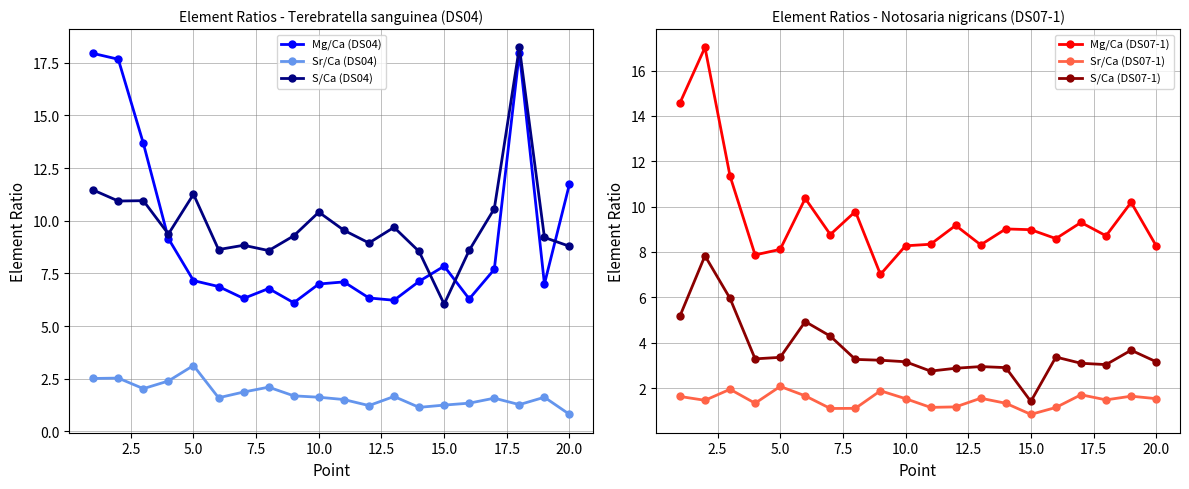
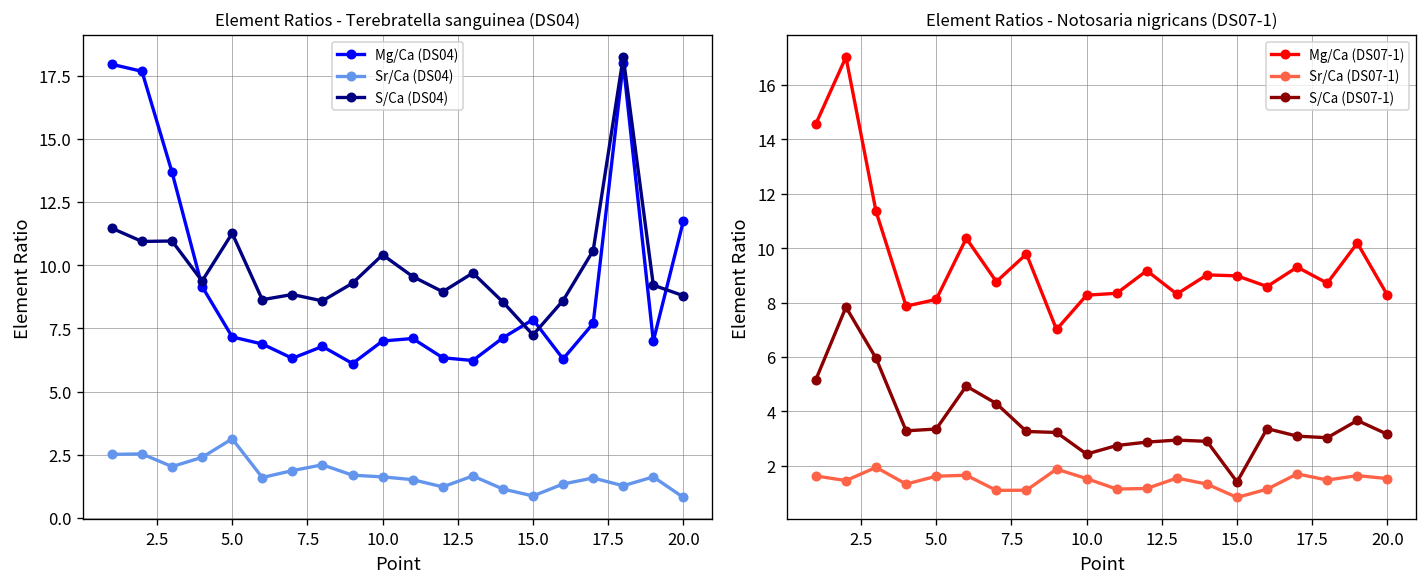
  {
    "Element Ratios - Terebratella sanguinea (DS04)": {
      "Mg/Ca (DS04)": {
        "5.0": 7.2,
        "10.0": 7.0,
        "15.0": 7.8,
        "20.0": 11.7
      },
      "Sr/Ca (DS04)": {
        "5.0": 3.1,
        "10.0": 1.6,
-       "15.0": 1.2,
+       "15.0": 0.9,
        "20.0": 0.8
      },
      "S/Ca (DS04)": {
        "5.0": 11.3,
        "10.0": 10.4,
-       "15.0": 6.0,
+       "15.0": 7.2,
        "20.0": 8.8
      }
    },
    "Element Ratios - Notosaria nigricans (DS07-1)": {
      "Mg/Ca (DS07-1)": {
        "5.0": 8.1,
        "10.0": 8.3,
        "15.0": 9.0,
        "20.0": 8.3
      },
      "Sr/Ca (DS07-1)": {
-       "5.0": 2.1,
+       "5.0": 1.6,
        "10.0": 1.5,
        "15.0": 0.8,
        "20.0": 1.5
      },
      "S/Ca (DS07-1)": {
        "5.0": 3.4,
-       "10.0": 3.2,
+       "10.0": 2.4,
        "15.0": 1.4,
        "20.0": 3.2
      }
    }
  }
